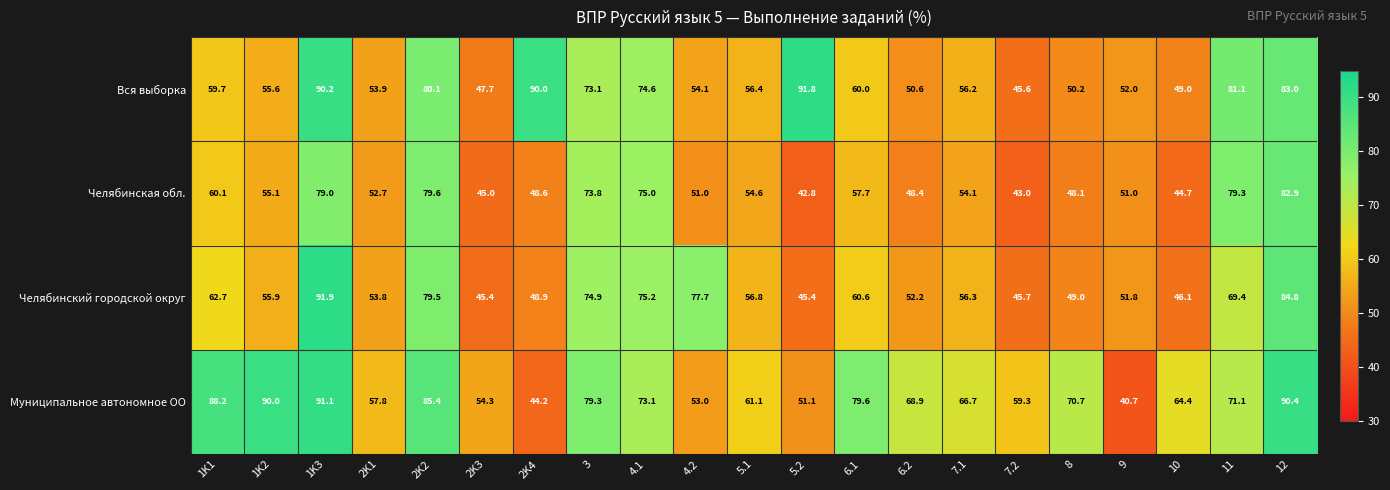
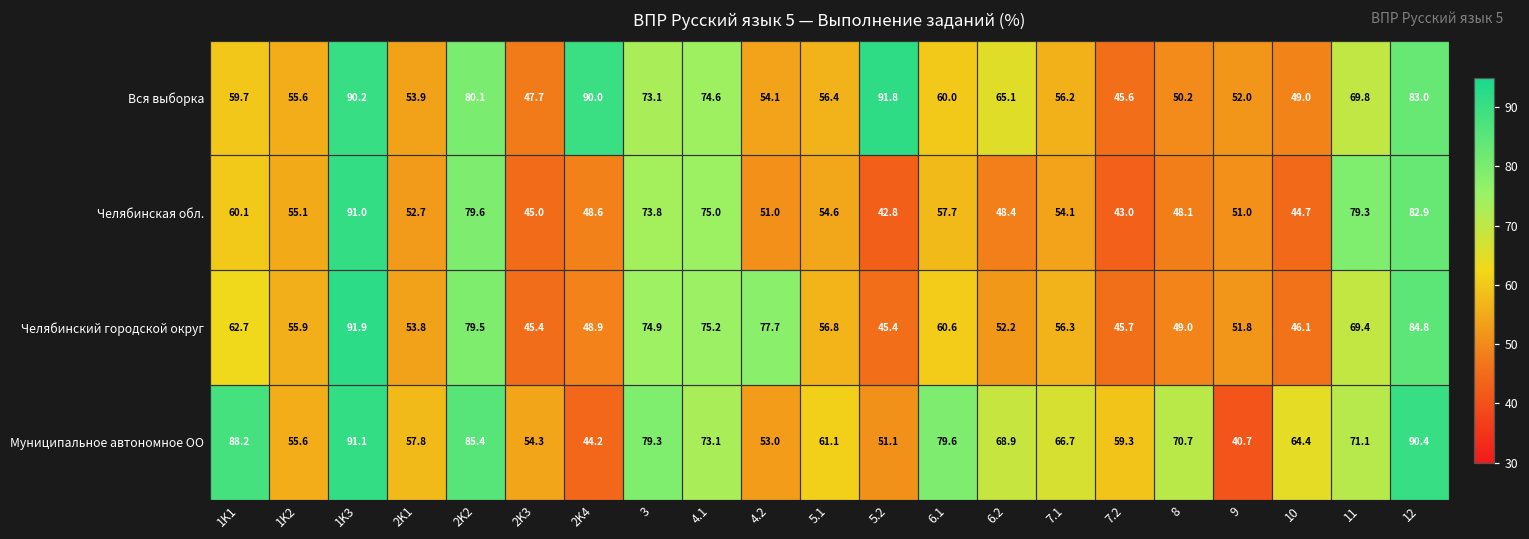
  {
    "Вся выборка": {
      "1K1": 59.7,
      "1K2": 55.6,
      "1K3": 90.2,
      "2K1": 53.9,
      "2K2": 80.1,
      "2K3": 47.7,
      "2K4": 90.0,
      "3": 73.1,
      "4.1": 74.6,
      "4.2": 54.1,
      "5.1": 56.4,
      "5.2": 91.8,
      "6.1": 60.0,
-     "6.2": 50.6,
+     "6.2": 65.1,
      "7.1": 56.2,
      "7.2": 45.6,
      "8": 50.2,
      "9": 52.0,
      "10": 49.0,
-     "11": 81.1,
+     "11": 69.8,
      "12": 83.0
    },
    "Челябинская обл.": {
      "1K1": 60.1,
      "1K2": 55.1,
-     "1K3": 79.0,
+     "1K3": 91.0,
      "2K1": 52.7,
      "2K2": 79.6,
      "2K3": 45.0,
      "2K4": 48.6,
      "3": 73.8,
      "4.1": 75.0,
      "4.2": 51.0,
      "5.1": 54.6,
      "5.2": 42.8,
      "6.1": 57.7,
      "6.2": 48.4,
      "7.1": 54.1,
      "7.2": 43.0,
      "8": 48.1,
      "9": 51.0,
      "10": 44.7,
      "11": 79.3,
      "12": 82.9
    },
    "Челябинский городской округ": {
      "1K1": 62.7,
      "1K2": 55.9,
      "1K3": 91.9,
      "2K1": 53.8,
      "2K2": 79.5,
      "2K3": 45.4,
      "2K4": 48.9,
      "3": 74.9,
      "4.1": 75.2,
      "4.2": 77.7,
      "5.1": 56.8,
      "5.2": 45.4,
      "6.1": 60.6,
      "6.2": 52.2,
      "7.1": 56.3,
      "7.2": 45.7,
      "8": 49.0,
      "9": 51.8,
      "10": 46.1,
      "11": 69.4,
      "12": 84.8
    },
    "Муниципальное автономное ОО": {
      "1K1": 88.2,
-     "1K2": 90.0,
+     "1K2": 55.6,
      "1K3": 91.1,
      "2K1": 57.8,
      "2K2": 85.4,
      "2K3": 54.3,
      "2K4": 44.2,
      "3": 79.3,
      "4.1": 73.1,
      "4.2": 53.0,
      "5.1": 61.1,
      "5.2": 51.1,
      "6.1": 79.6,
      "6.2": 68.9,
      "7.1": 66.7,
      "7.2": 59.3,
      "8": 70.7,
      "9": 40.7,
      "10": 64.4,
      "11": 71.1,
      "12": 90.4
    }
  }
